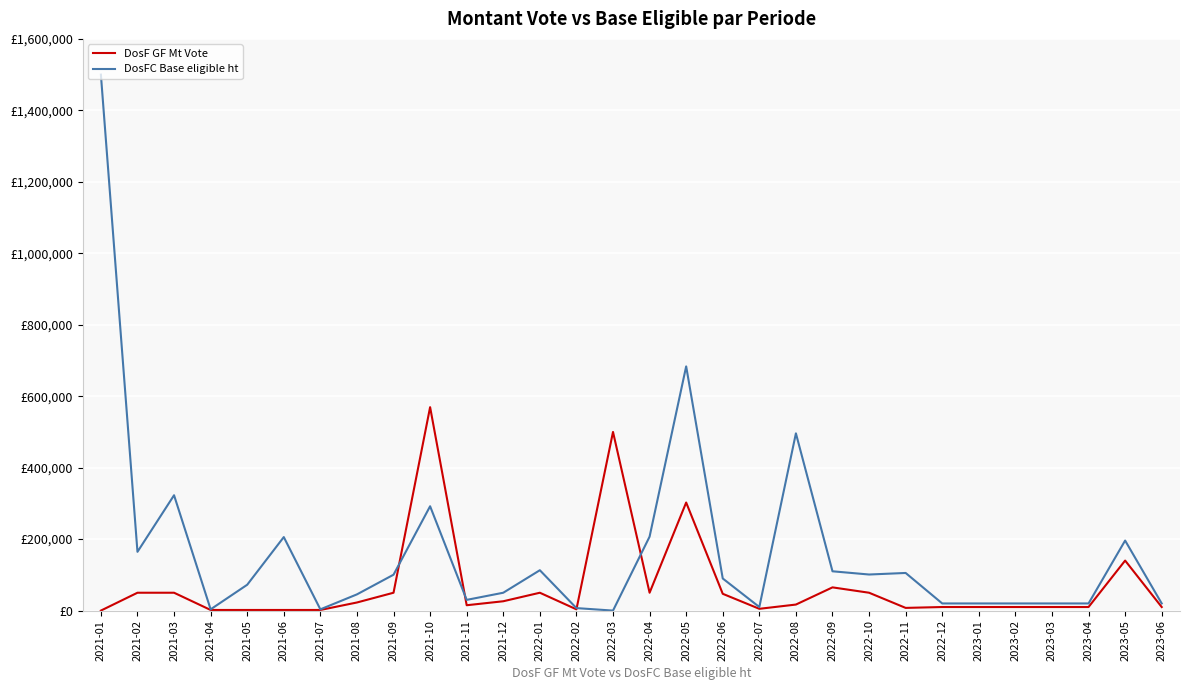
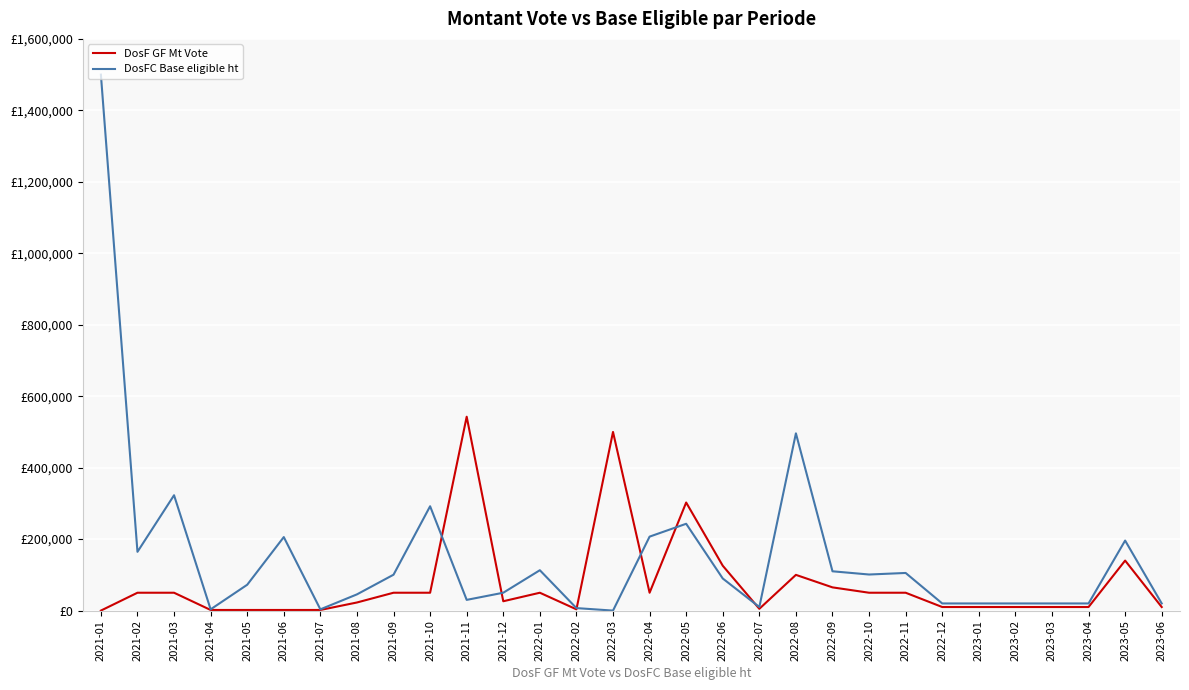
  {
    "DosF GF Mt Vote": {
      "2021-01": "£0",
      "2021-02": "£50,000",
      "2021-03": "£50,000",
      "2021-05": "£0",
      "2021-06": "£0",
      "2021-08": "£20,000",
      "2021-09": "£50,000",
-     "2021-10": "£570,000",
-     "2021-11": "£20,000",
+     "2021-10": "£50,000",
+     "2021-11": "£540,000",
      "2021-12": "£30,000",
      "2022-01": "£50,000",
      "2022-03": "£500,000",
      "2022-04": "£50,000",
      "2022-05": "£300,000",
-     "2022-06": "£50,000",
-     "2022-08": "£20,000",
+     "2022-06": "£130,000",
+     "2022-08": "£100,000",
      "2022-09": "£70,000",
      "2022-10": "£50,000",
-     "2022-11": "£10,000",
+     "2022-11": "£50,000",
      "2022-12": "£10,000",
      "2023-01": "£10,000",
      "2023-02": "£10,000",
      "2023-03": "£10,000",
      "2023-04": "£10,000",
      "2023-05": "£140,000",
      "2023-06": "£10,000"
    },
    "DosFC Base eligible ht": {
      "2021-02": "£160,000",
      "2021-03": "£320,000",
      "2021-05": "£70,000",
      "2021-06": "£210,000",
      "2021-08": "£50,000",
      "2021-09": "£100,000",
      "2021-10": "£290,000",
      "2021-11": "£30,000",
      "2021-12": "£50,000",
      "2022-01": "£110,000",
      "2022-03": "£0",
      "2022-04": "£210,000",
-     "2022-05": "£680,000",
+     "2022-05": "£240,000",
      "2022-06": "£90,000",
      "2022-08": "£500,000",
      "2022-09": "£110,000",
      "2022-10": "£100,000",
      "2022-11": "£110,000",
      "2022-12": "£20,000",
      "2023-01": "£20,000",
      "2023-02": "£20,000",
      "2023-03": "£20,000",
      "2023-04": "£20,000",
      "2023-05": "£200,000",
      "2023-06": "£20,000"
    }
  }
